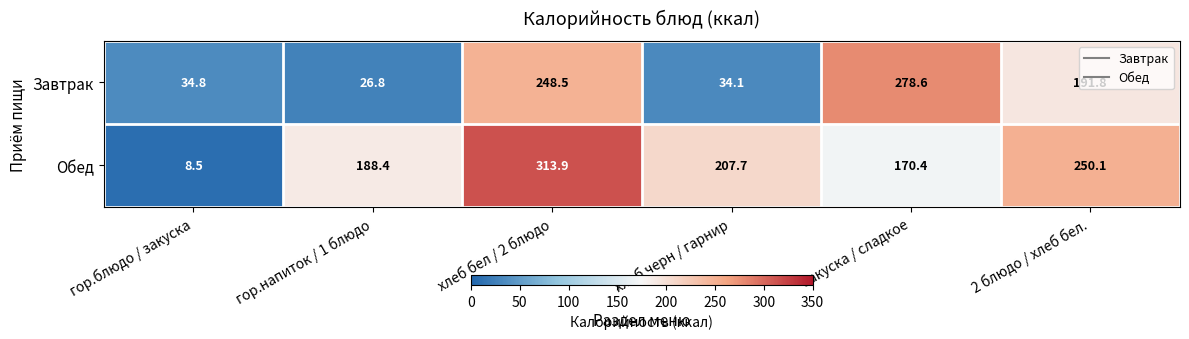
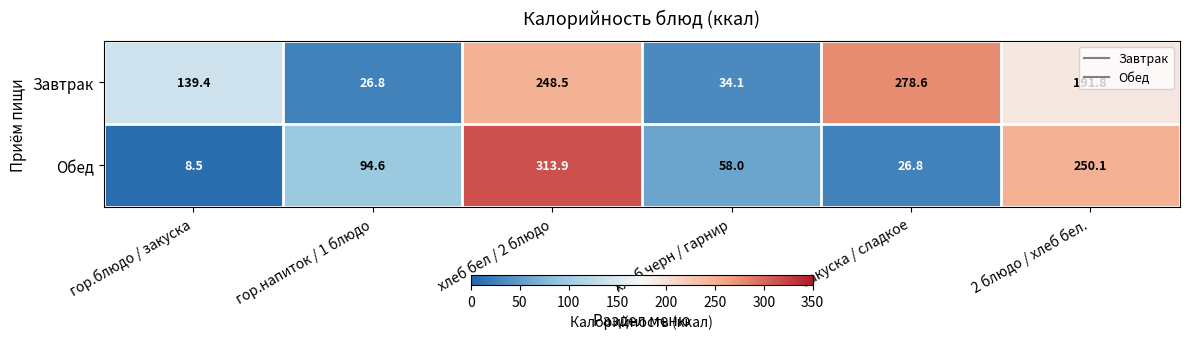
  {
    "Завтрак": {
-     "гор.блюдо / закуска": 34.8,
+     "гор.блюдо / закуска": 139.4,
      "гор.напиток / 1 блюдо": 26.8,
      "хлеб бел / 2 блюдо": 248.5,
      "хлеб черн / гарнир": 34.1,
      "закуска / сладкое": 278.6
    },
    "Обед": {
      "гор.блюдо / закуска": 8.5,
-     "гор.напиток / 1 блюдо": 188.4,
+     "гор.напиток / 1 блюдо": 94.6,
      "хлеб бел / 2 блюдо": 313.9,
-     "хлеб черн / гарнир": 207.7,
-     "закуска / сладкое": 170.4,
+     "хлеб черн / гарнир": 58.0,
+     "закуска / сладкое": 26.8,
      "2 блюдо / хлеб бел.": 250.1
    }
  }
